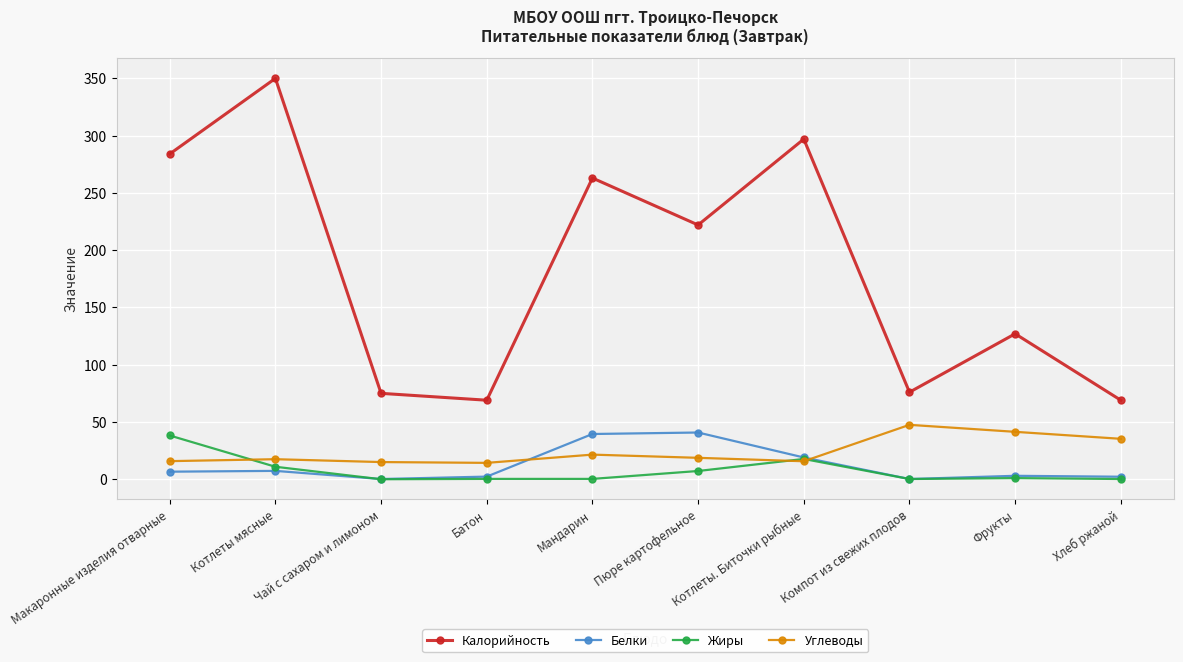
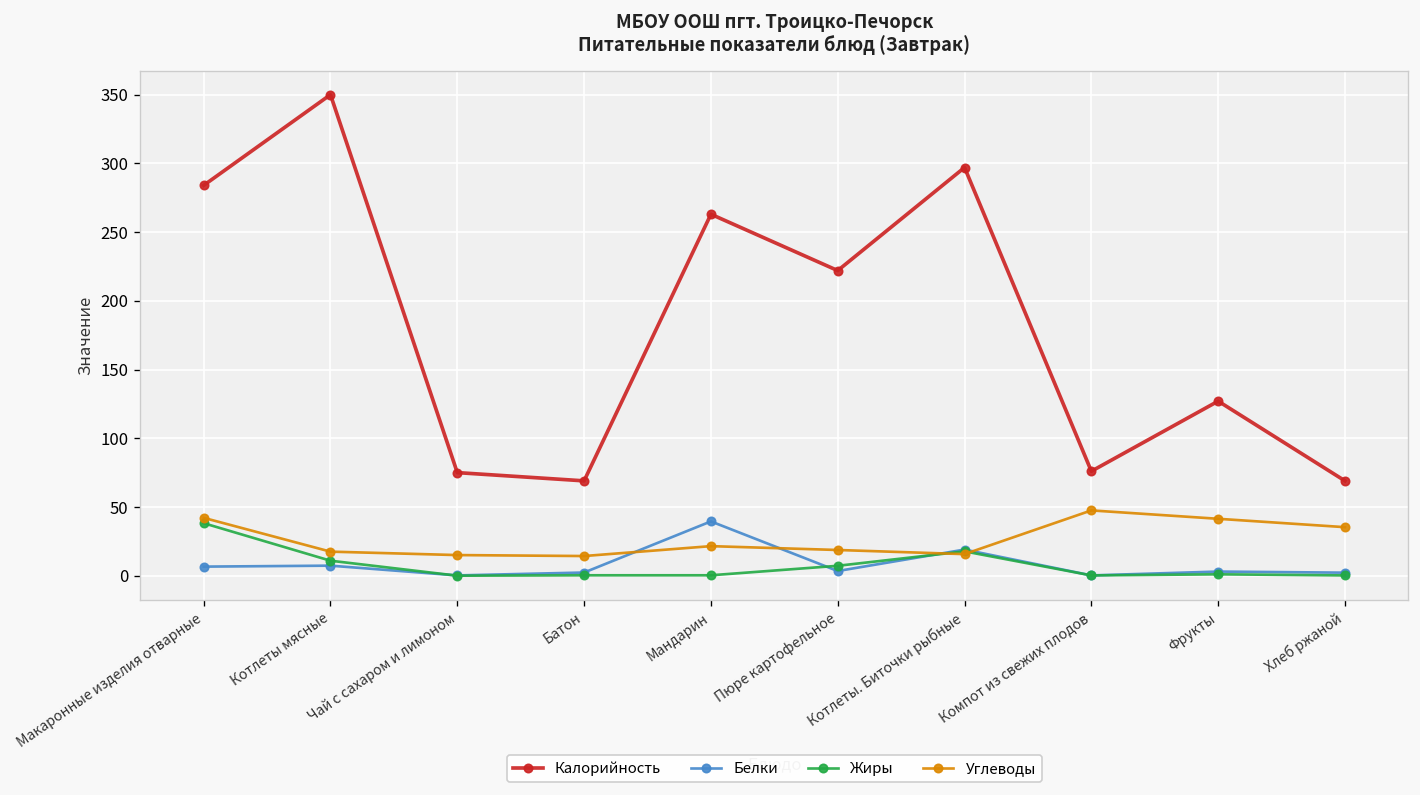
  {
    "Калорийность": {
      "Макаронные изделия отварные": 284,
      "Котлеты мясные": 350,
      "Чай с сахаром и лимоном": 75,
      "Батон": 69,
      "Мандарин": 263,
      "Пюре картофельное": 222,
      "Котлеты. Биточки рыбные": 297,
      "Компот из свежих плодов": 76,
      "Фрукты": 127,
      "Хлеб ржаной": 69
    },
    "Белки": {
      "Макаронные изделия отварные": 7,
      "Котлеты мясные": 7,
      "Мандарин": 40,
-     "Пюре картофельное": 41
+     "Пюре картофельное": 3
    },
    "Жиры": {
      "Макаронные изделия отварные": 38,
      "Котлеты мясные": 11,
      "Мандарин": 0,
      "Пюре картофельное": 7
    },
    "Углеводы": {
-     "Макаронные изделия отварные": 16,
+     "Макаронные изделия отварные": 42,
      "Котлеты мясные": 18,
      "Чай с сахаром и лимоном": 15,
      "Батон": 14,
      "Мандарин": 22,
      "Пюре картофельное": 19,
      "Компот из свежих плодов": 48,
      "Фрукты": 41,
      "Хлеб ржаной": 35
    }
  }
